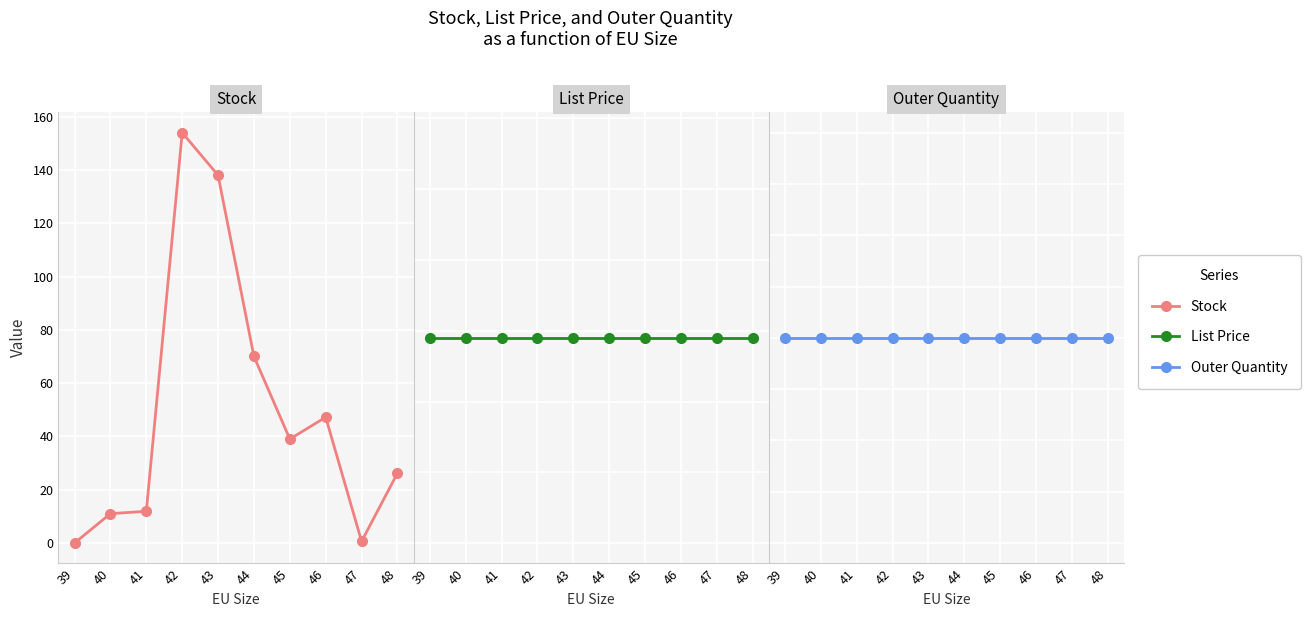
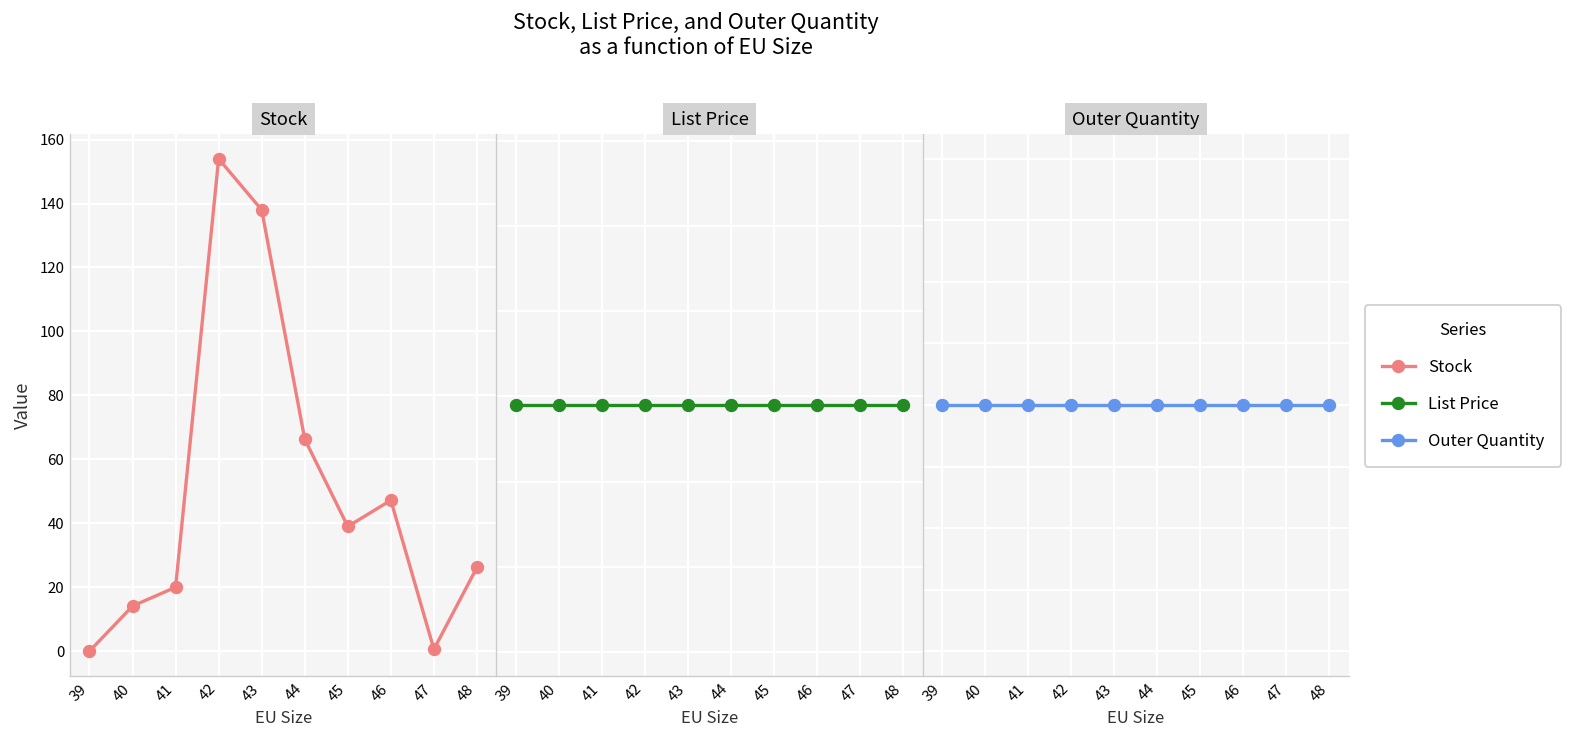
  {
    "Stock": {
      "39": 0,
-     "40": 11,
-     "41": 12,
+     "40": 14,
+     "41": 20,
      "42": 154,
      "43": 138,
-     "44": 70,
+     "44": 66,
      "45": 39,
      "46": 47,
      "47": 1,
      "48": 26
    }
  }
